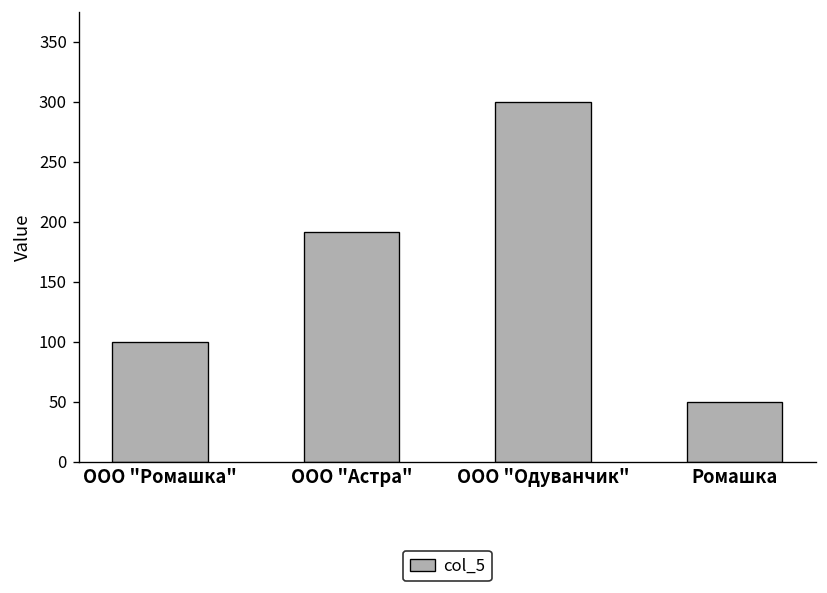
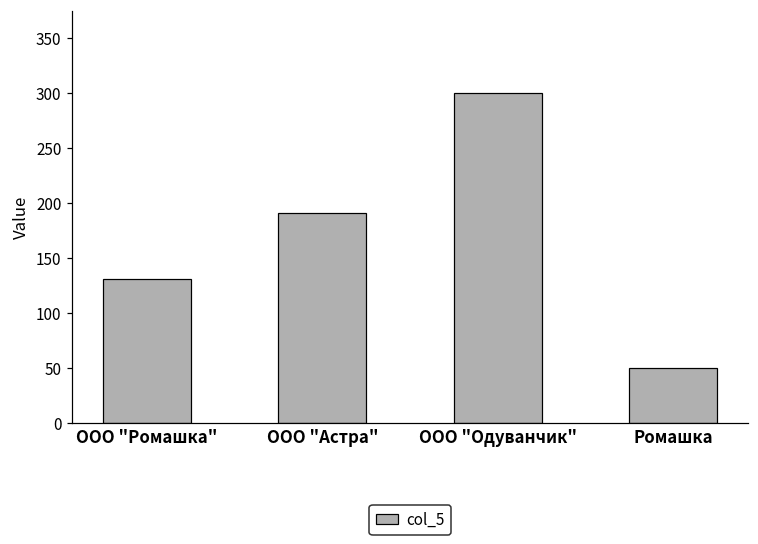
  {
-   "ООО \"Ромашка\"": 100,
+   "ООО \"Ромашка\"": 130,
    "ООО \"Астра\"": 190,
    "ООО \"Одуванчик\"": 300,
    "Ромашка": 50
  }
